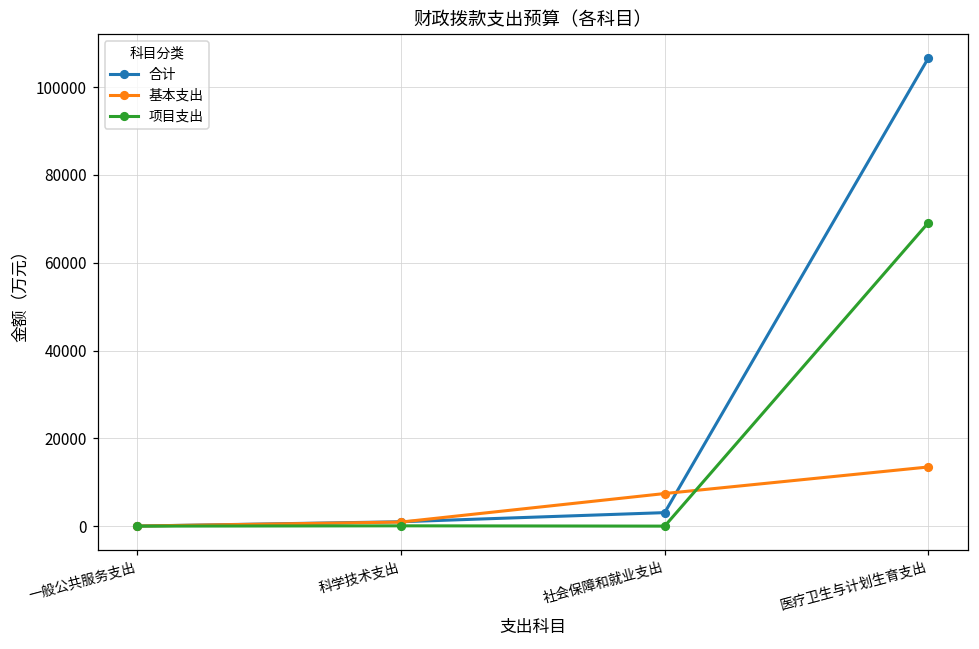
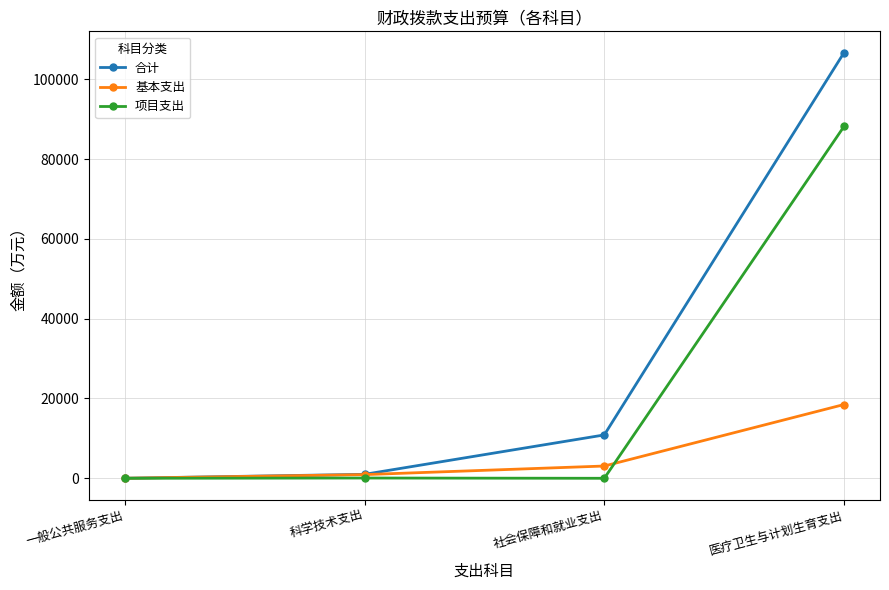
  {
    "合计": {
-     "社会保障和就业支出": 3000,
+     "社会保障和就业支出": 11000,
      "医疗卫生与计划生育支出": 107000
    },
    "基本支出": {
-     "社会保障和就业支出": 7000,
-     "医疗卫生与计划生育支出": 13000
+     "社会保障和就业支出": 3000,
+     "医疗卫生与计划生育支出": 18000
    },
    "项目支出": {
      "科学技术支出": 0,
      "社会保障和就业支出": 0,
-     "医疗卫生与计划生育支出": 69000
+     "医疗卫生与计划生育支出": 88000
    }
  }
